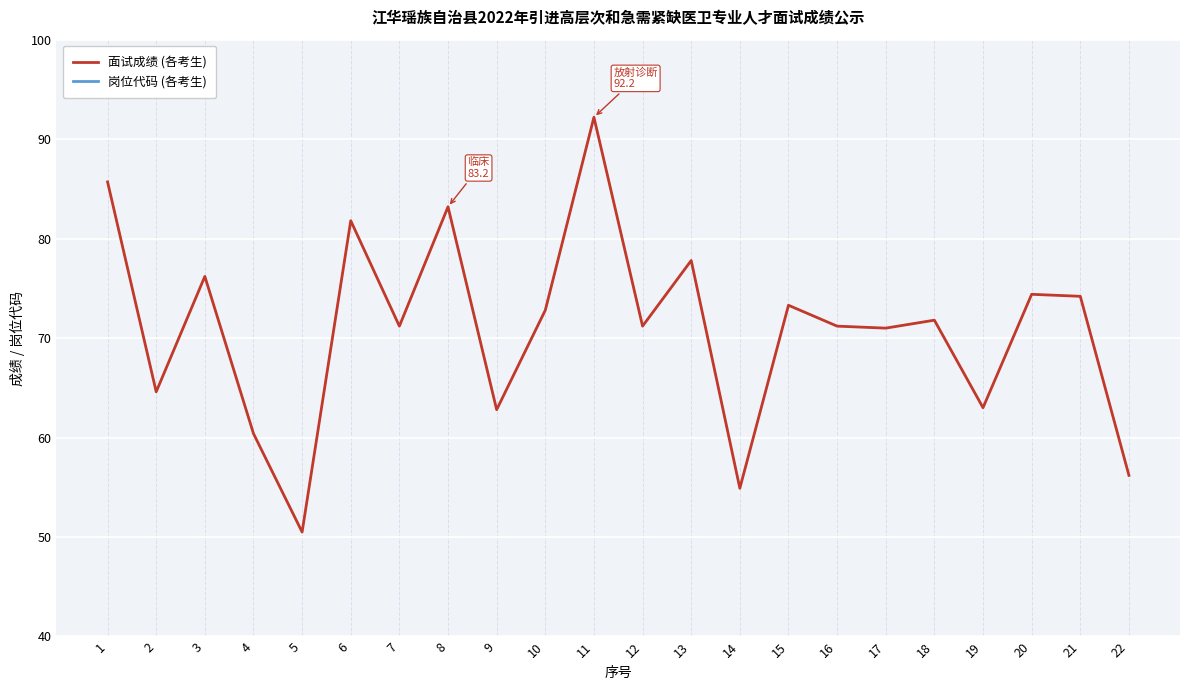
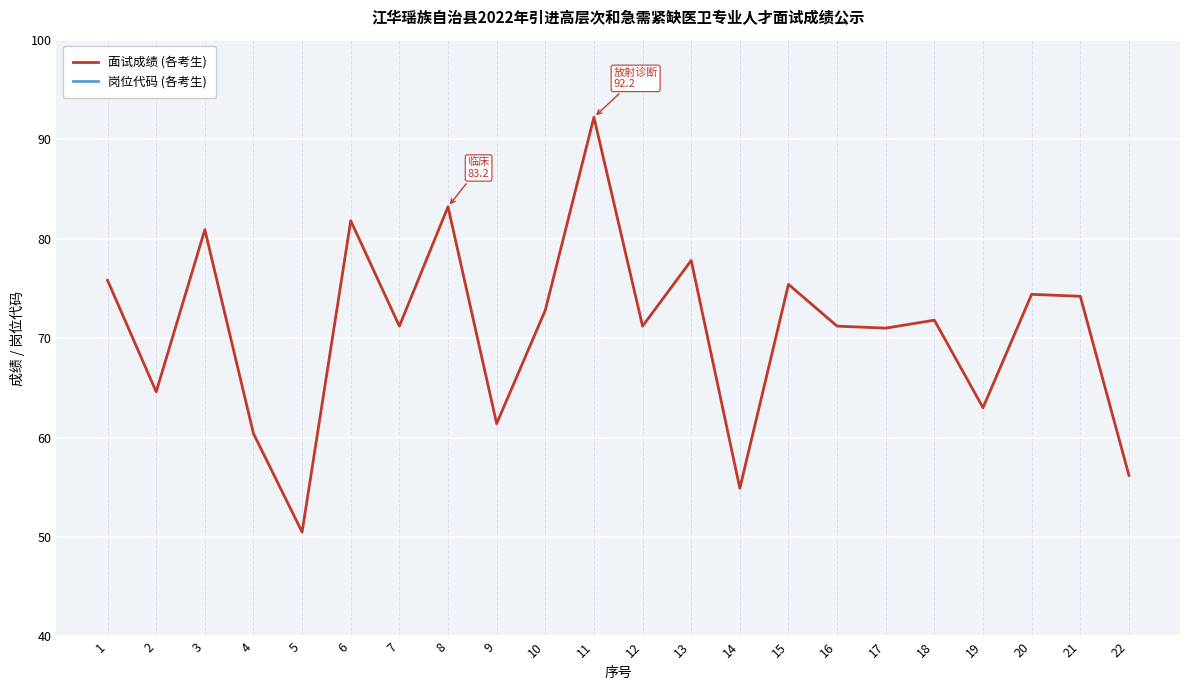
  {
    "面试成绩 (各考生)": {
-     "1": 86,
+     "1": 76,
      "2": 65,
-     "3": 76,
+     "3": 81,
      "4": 60,
      "5": 51,
      "6": 82,
      "7": 71,
-     "9": 63,
+     "9": 61,
      "10": 73,
      "12": 71,
      "13": 78,
      "14": 55,
-     "15": 73,
+     "15": 75,
      "16": 71,
      "17": 71,
      "18": 72,
      "19": 63,
      "20": 74,
      "21": 74,
      "22": 56
    }
  }
